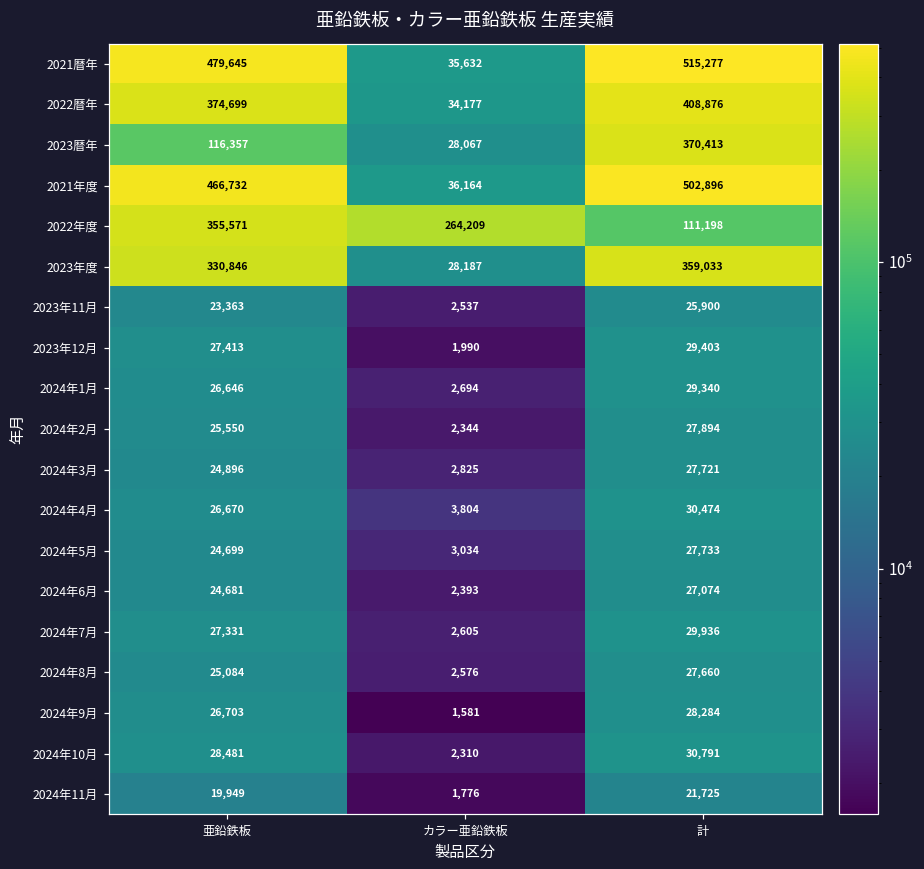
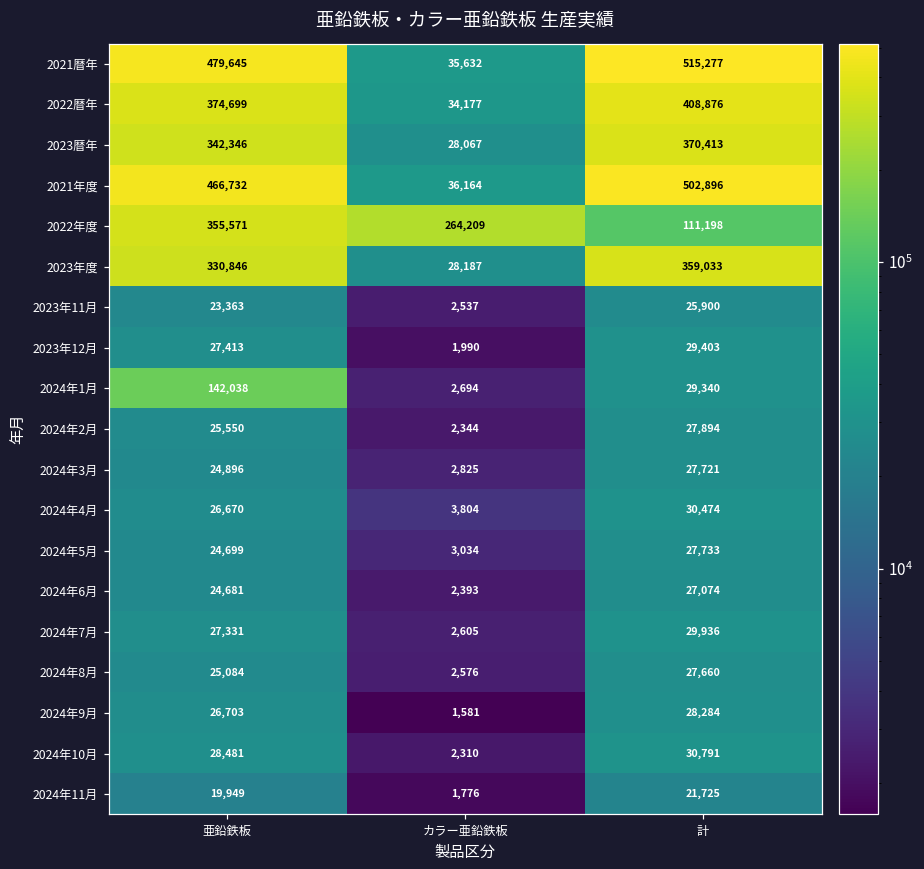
  {
    "2021暦年": {
      "亜鉛鉄板": "479,645",
      "カラー亜鉛鉄板": "35,632",
      "計": "515,277"
    },
    "2022暦年": {
      "亜鉛鉄板": "374,699",
      "カラー亜鉛鉄板": "34,177",
      "計": "408,876"
    },
    "2023暦年": {
-     "亜鉛鉄板": "116,357",
+     "亜鉛鉄板": "342,346",
      "カラー亜鉛鉄板": "28,067",
      "計": "370,413"
    },
    "2021年度": {
      "亜鉛鉄板": "466,732",
      "カラー亜鉛鉄板": "36,164",
      "計": "502,896"
    },
    "2022年度": {
      "亜鉛鉄板": "355,571",
      "カラー亜鉛鉄板": "264,209",
      "計": "111,198"
    },
    "2023年度": {
      "亜鉛鉄板": "330,846",
      "カラー亜鉛鉄板": "28,187",
      "計": "359,033"
    },
    "2023年11月": {
      "亜鉛鉄板": "23,363",
      "カラー亜鉛鉄板": "2,537",
      "計": "25,900"
    },
    "2023年12月": {
      "亜鉛鉄板": "27,413",
      "カラー亜鉛鉄板": "1,990",
      "計": "29,403"
    },
    "2024年1月": {
-     "亜鉛鉄板": "26,646",
+     "亜鉛鉄板": "142,038",
      "カラー亜鉛鉄板": "2,694",
      "計": "29,340"
    },
    "2024年2月": {
      "亜鉛鉄板": "25,550",
      "カラー亜鉛鉄板": "2,344",
      "計": "27,894"
    },
    "2024年3月": {
      "亜鉛鉄板": "24,896",
      "カラー亜鉛鉄板": "2,825",
      "計": "27,721"
    },
    "2024年4月": {
      "亜鉛鉄板": "26,670",
      "カラー亜鉛鉄板": "3,804",
      "計": "30,474"
    },
    "2024年5月": {
      "亜鉛鉄板": "24,699",
      "カラー亜鉛鉄板": "3,034",
      "計": "27,733"
    },
    "2024年6月": {
      "亜鉛鉄板": "24,681",
      "カラー亜鉛鉄板": "2,393",
      "計": "27,074"
    },
    "2024年7月": {
      "亜鉛鉄板": "27,331",
      "カラー亜鉛鉄板": "2,605",
      "計": "29,936"
    },
    "2024年8月": {
      "亜鉛鉄板": "25,084",
      "カラー亜鉛鉄板": "2,576",
      "計": "27,660"
    },
    "2024年9月": {
      "亜鉛鉄板": "26,703",
      "カラー亜鉛鉄板": "1,581",
      "計": "28,284"
    },
    "2024年10月": {
      "亜鉛鉄板": "28,481",
      "カラー亜鉛鉄板": "2,310",
      "計": "30,791"
    },
    "2024年11月": {
      "亜鉛鉄板": "19,949",
      "カラー亜鉛鉄板": "1,776",
      "計": "21,725"
    }
  }
